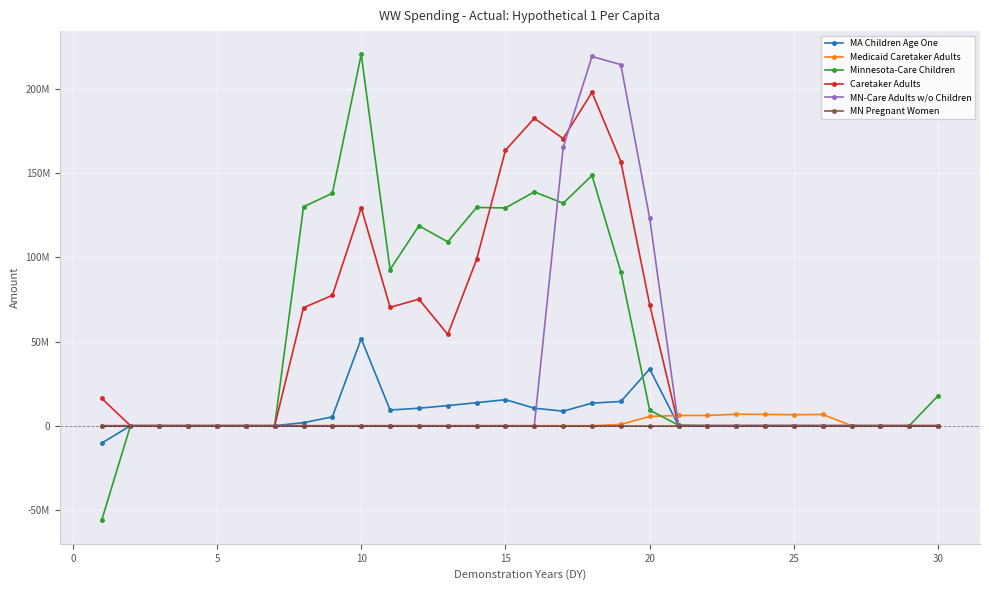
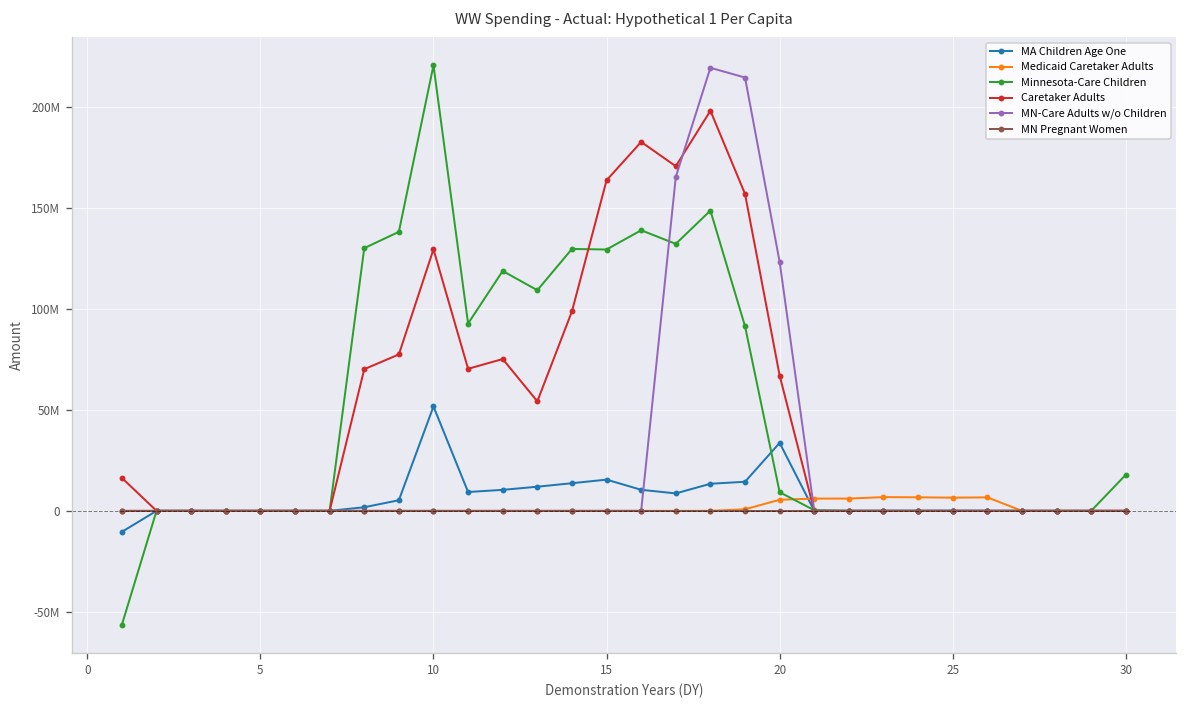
  {
    "MA Children Age One": {
      "10": 52000000,
      "15": 15000000,
      "20": 34000000
    },
    "Medicaid Caretaker Adults": {
      "20": 5000000,
      "25": 7000000
    },
    "Minnesota-Care Children": {
      "10": 221000000,
      "15": 129000000,
      "20": 9000000,
      "30": 18000000
    },
    "Caretaker Adults": {
      "10": 129000000,
      "15": 164000000,
-     "20": 72000000
+     "20": 67000000
    },
    "MN-Care Adults w/o Children": {
      "20": 123000000
    },
    "MN Pregnant Women": {
      "20": 0
    }
  }
